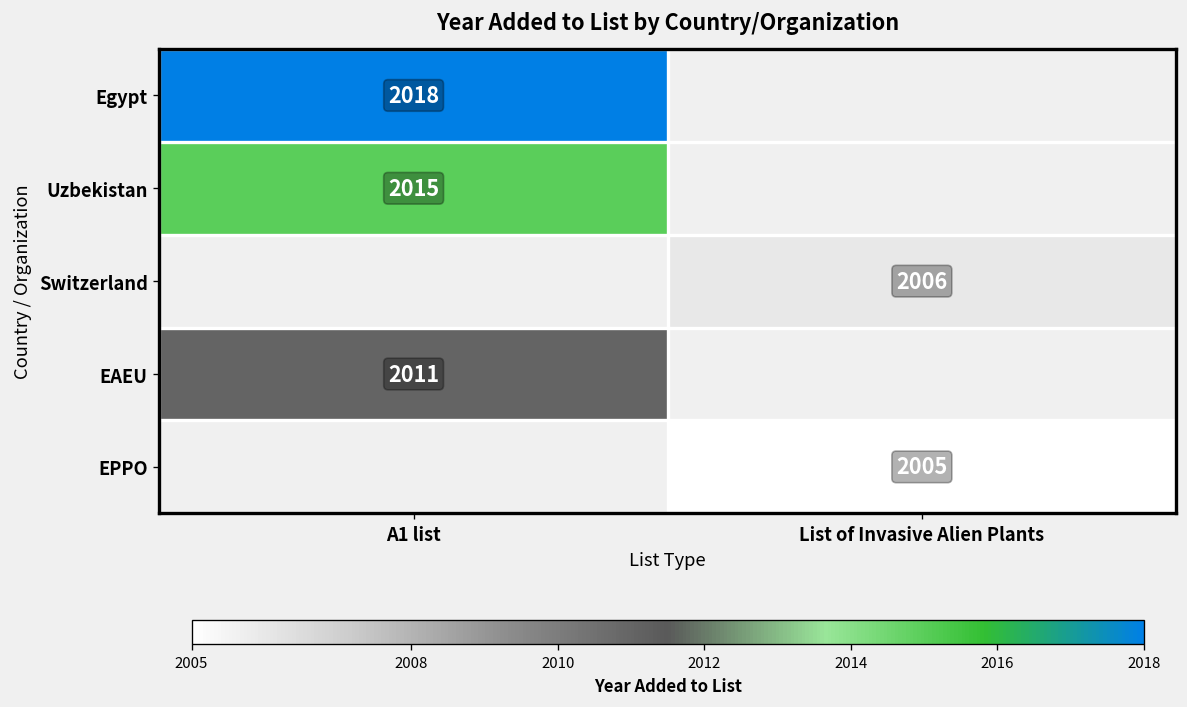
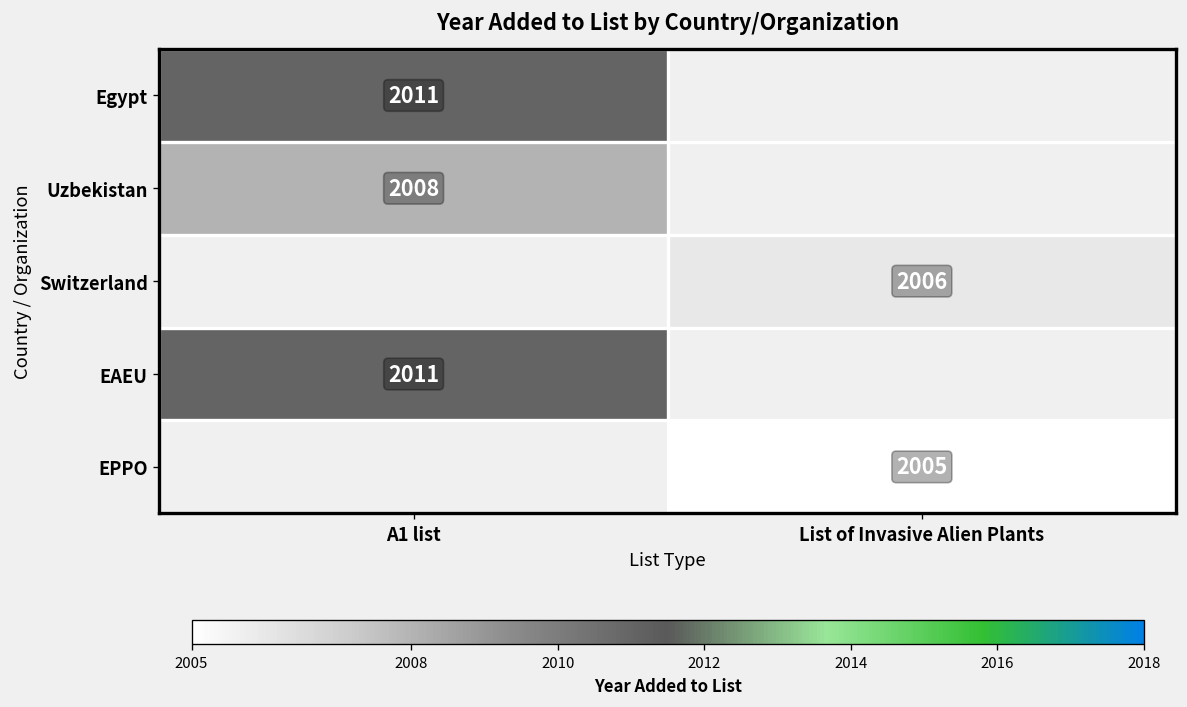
  {
    "Egypt": {
-     "A1 list": 2018
+     "A1 list": 2011
    },
    "Uzbekistan": {
-     "A1 list": 2015
+     "A1 list": 2008
    }
  }
